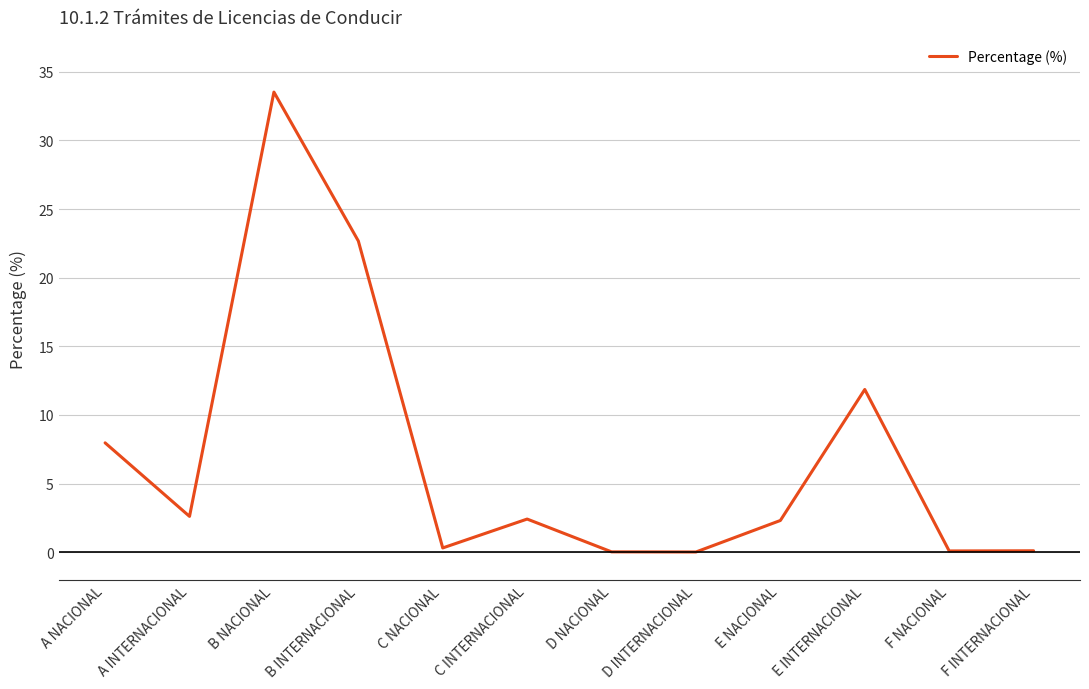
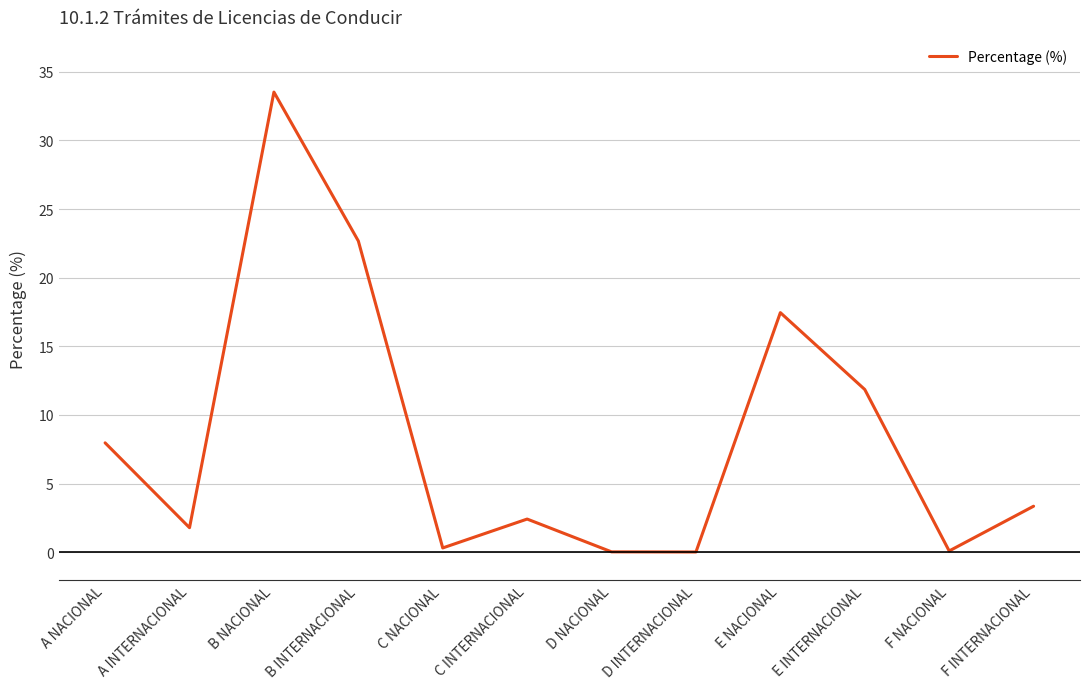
  {
    "A NACIONAL": 8.0,
-   "A INTERNACIONAL": 2.6,
+   "A INTERNACIONAL": 1.8,
    "B NACIONAL": 33.5,
    "B INTERNACIONAL": 22.7,
    "C NACIONAL": 0.3,
    "C INTERNACIONAL": 2.4,
    "D NACIONAL": 0.0,
    "D INTERNACIONAL": 0.0,
-   "E NACIONAL": 2.3,
+   "E NACIONAL": 17.5,
    "E INTERNACIONAL": 11.9,
    "F NACIONAL": 0.1,
-   "F INTERNACIONAL": 0.1
+   "F INTERNACIONAL": 3.3
  }
